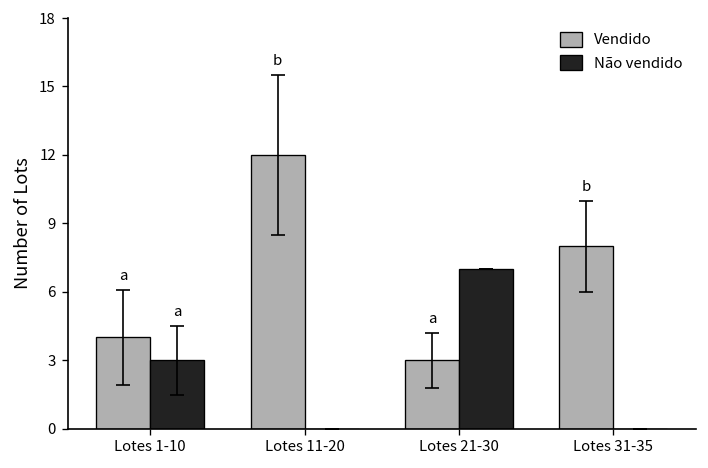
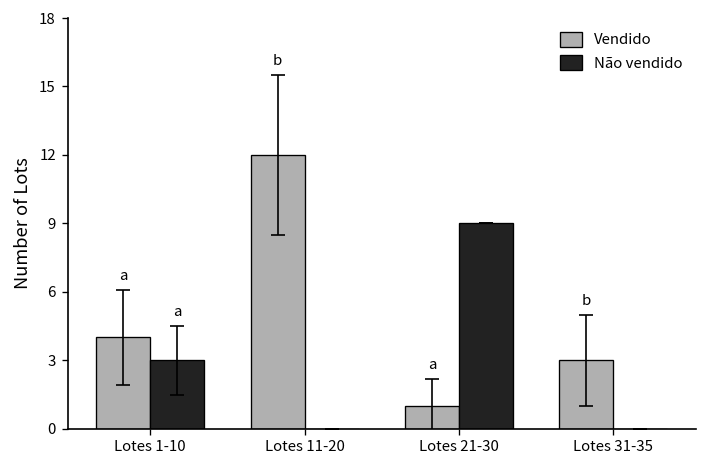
  {
    "Vendido": {
      "Lotes 1-10": 4,
      "Lotes 11-20": 12,
-     "Lotes 21-30": 3,
-     "Lotes 31-35": 8
+     "Lotes 21-30": 1,
+     "Lotes 31-35": 3
    },
    "Não vendido": {
      "Lotes 1-10": 3,
      "Lotes 11-20": 0,
-     "Lotes 21-30": 7,
+     "Lotes 21-30": 9,
      "Lotes 31-35": 0
    }
  }
